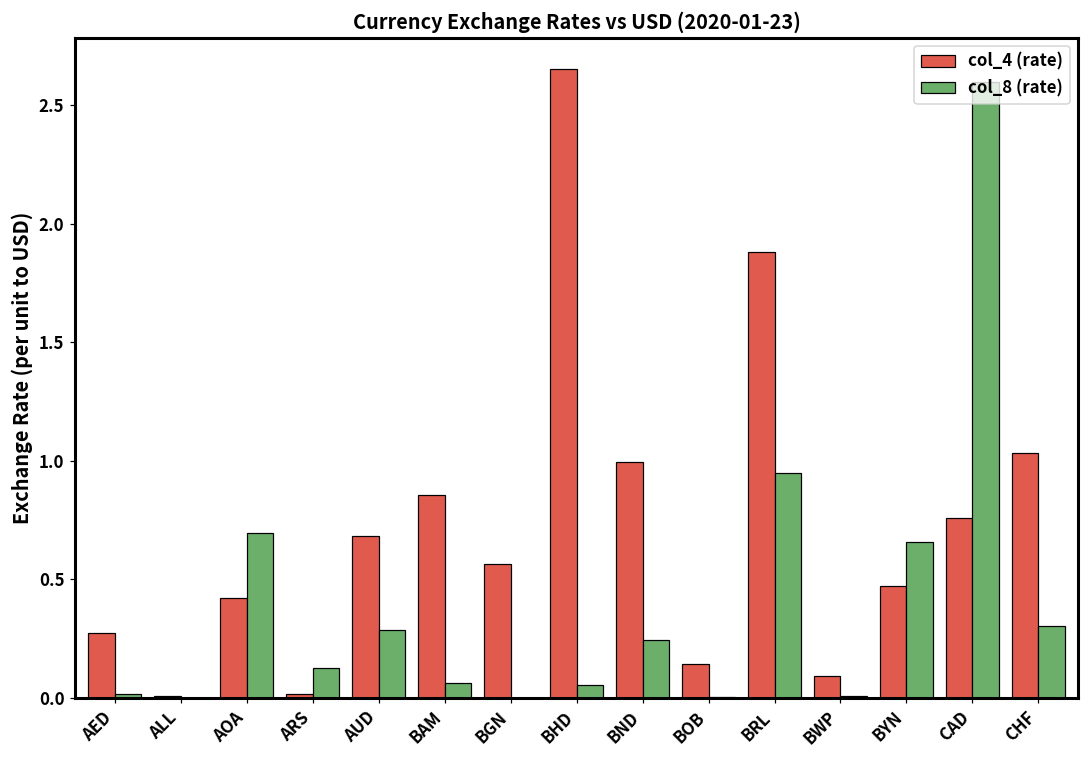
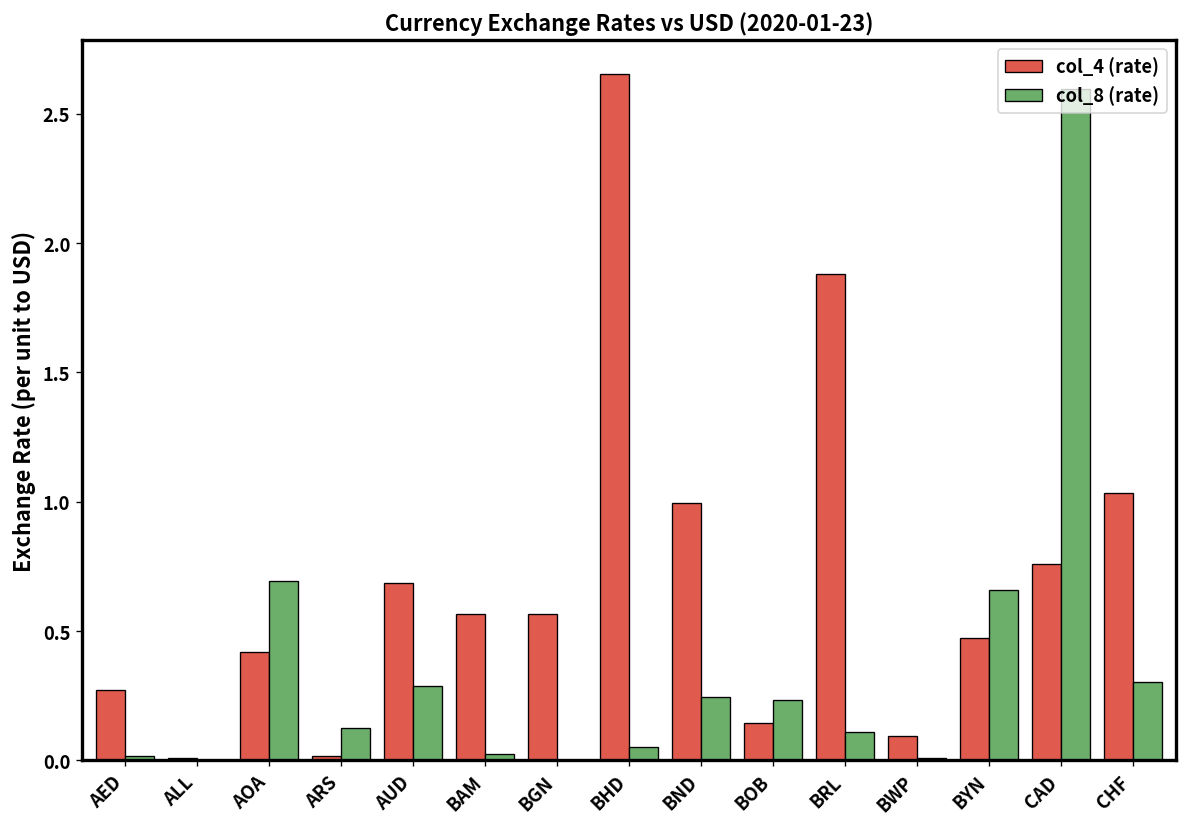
  {
    "col_4 (rate)": {
      "AED": 0.27,
      "AOA": 0.42,
      "ARS": 0.02,
      "AUD": 0.68,
-     "BAM": 0.86,
+     "BAM": 0.56,
      "BGN": 0.57,
      "BHD": 2.65,
      "BND": 0.99,
      "BOB": 0.14,
      "BRL": 1.88,
      "BWP": 0.09,
      "BYN": 0.47,
      "CAD": 0.76,
      "CHF": 1.03
    },
    "col_8 (rate)": {
      "AED": 0.02,
      "AOA": 0.69,
      "ARS": 0.12,
      "AUD": 0.29,
-     "BAM": 0.06,
+     "BAM": 0.02,
      "BHD": 0.05,
      "BND": 0.25,
-     "BOB": 0.00,
-     "BRL": 0.95,
+     "BOB": 0.23,
+     "BRL": 0.11,
      "BYN": 0.66,
      "CHF": 0.30
    }
  }
